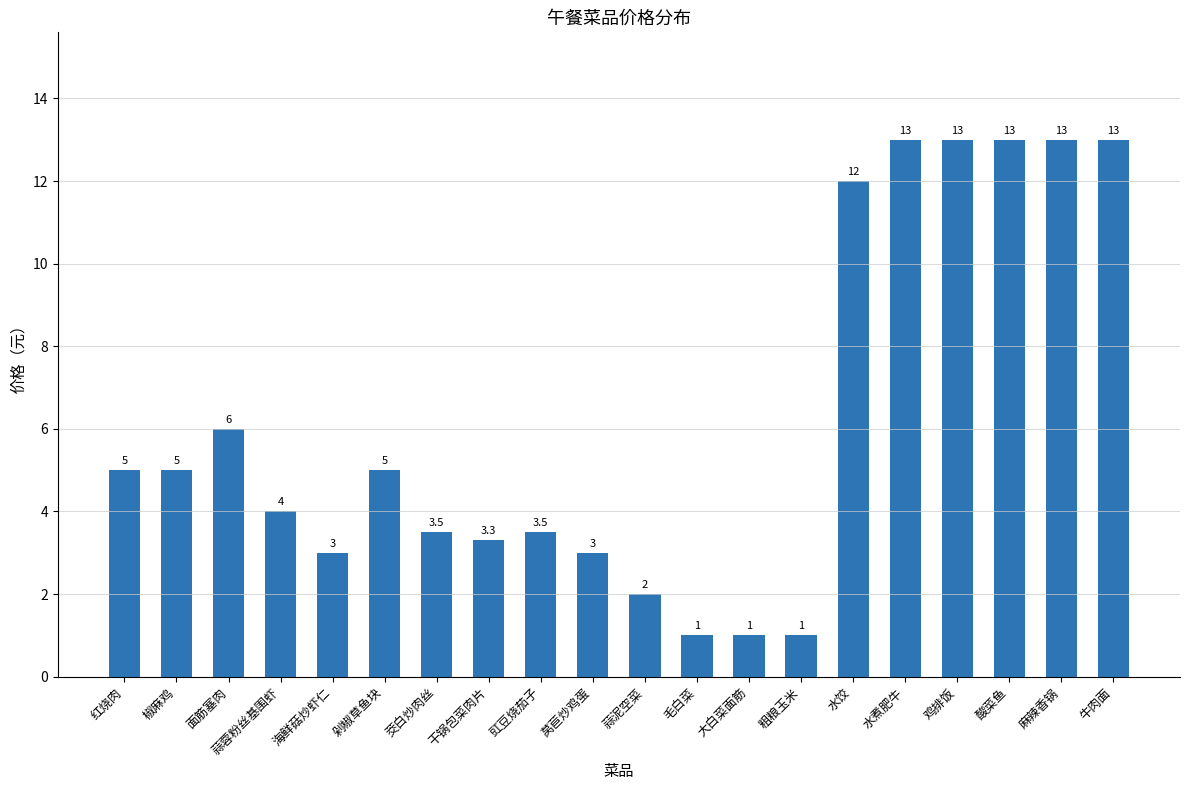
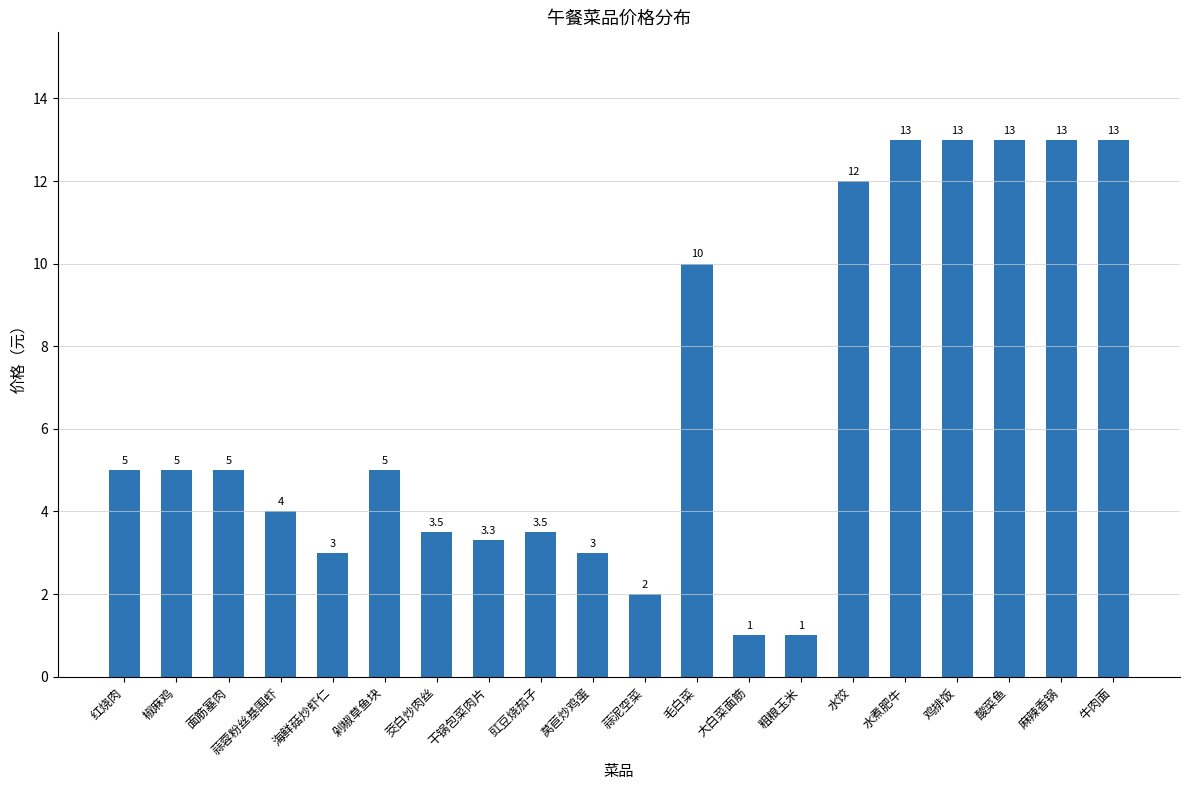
  {
    "红烧肉": 5,
    "椒麻鸡": 5,
-   "面筋塞肉": 6,
+   "面筋塞肉": 5,
    "蒜蓉粉丝基围虾": 4,
    "海鲜菇炒虾仁": 3,
    "剁椒草鱼块": 5,
    "茭白炒肉丝": 3.5,
    "干锅包菜肉片": 3.3,
    "豇豆烧茄子": 3.5,
    "莴苣炒鸡蛋": 3,
    "蒜泥空菜": 2,
-   "毛白菜": 1,
+   "毛白菜": 10,
    "大白菜面筋": 1,
    "粗粮玉米": 1,
    "水饺": 12,
    "水煮肥牛": 13,
    "鸡排饭": 13,
    "酸菜鱼": 13,
    "麻辣香锅": 13,
    "牛肉面": 13
  }
